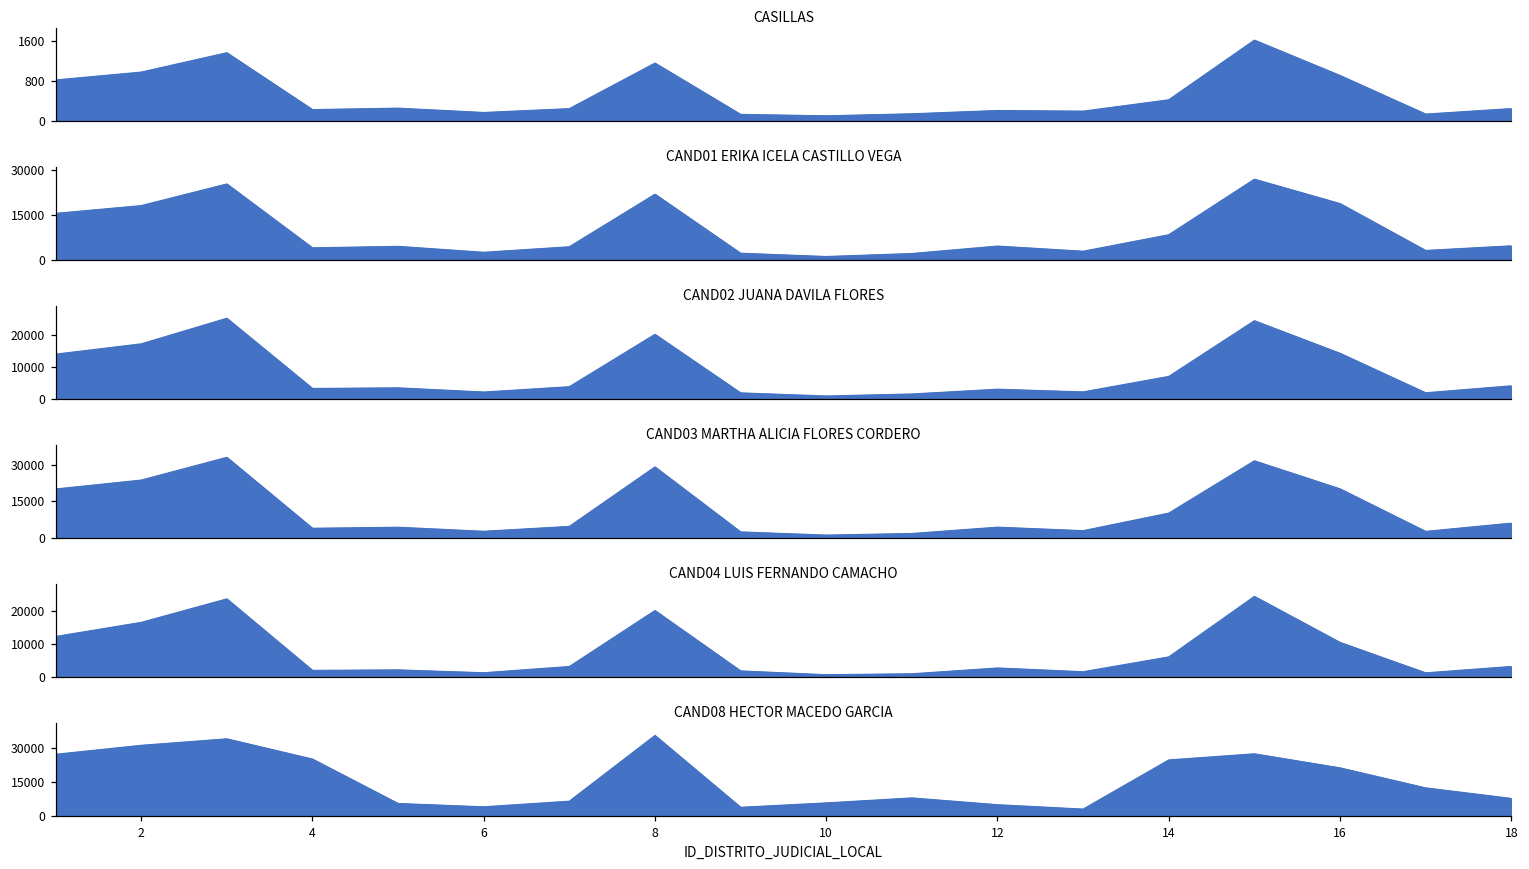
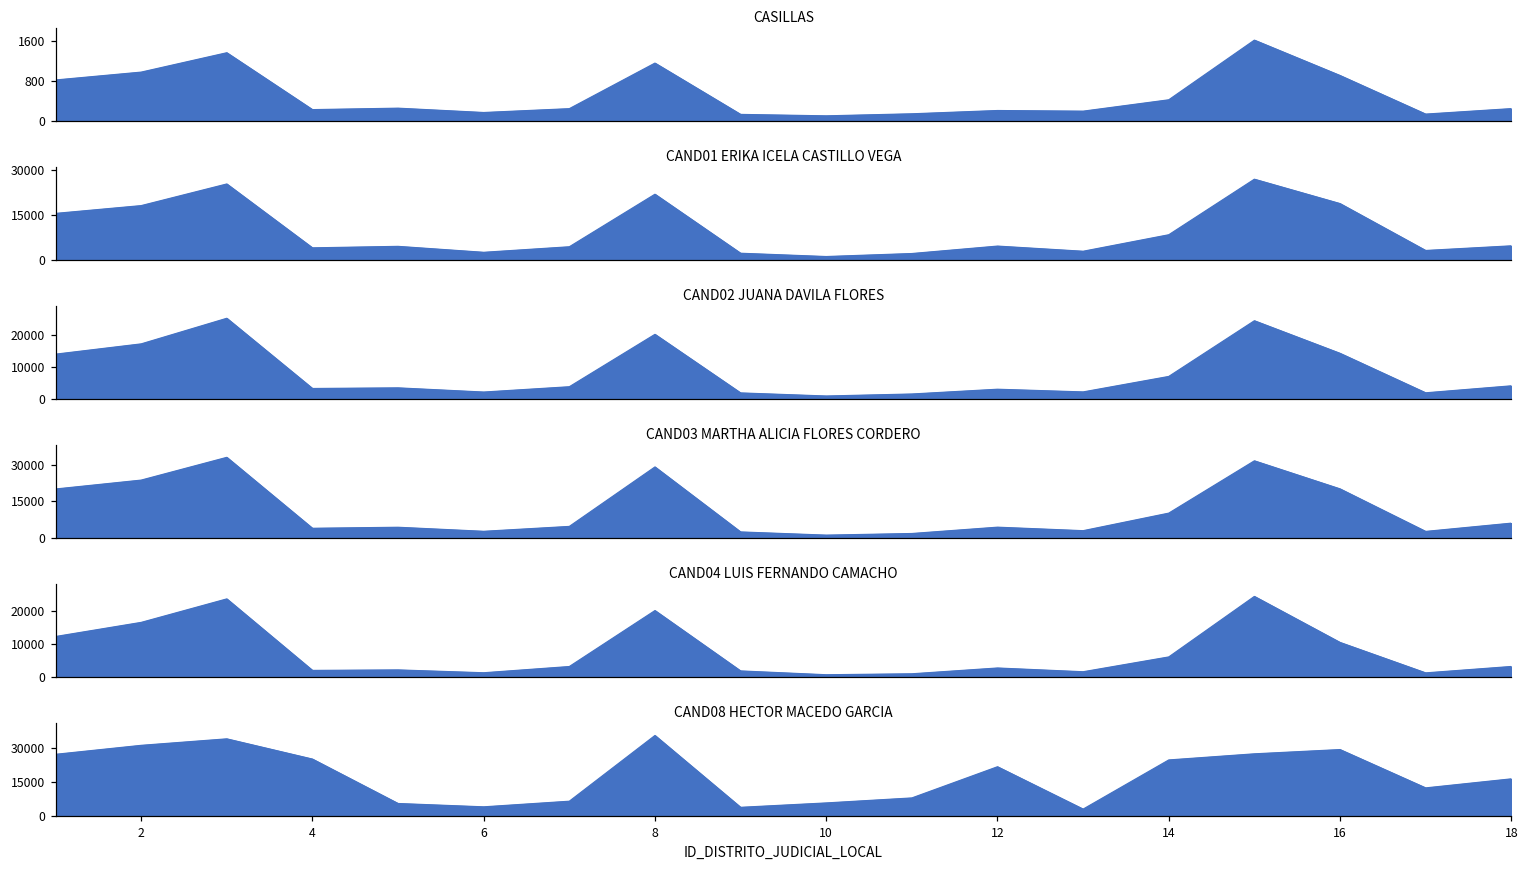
  {
    "CAND08 HECTOR MACEDO GARCIA": {
      "2": 31000,
      "4": 25000,
      "6": 4000,
      "8": 35000,
      "10": 6000,
-     "12": 5000,
+     "12": 22000,
      "14": 25000,
-     "16": 21000,
-     "18": 8000
+     "16": 29000,
+     "18": 16000
    }
  }
